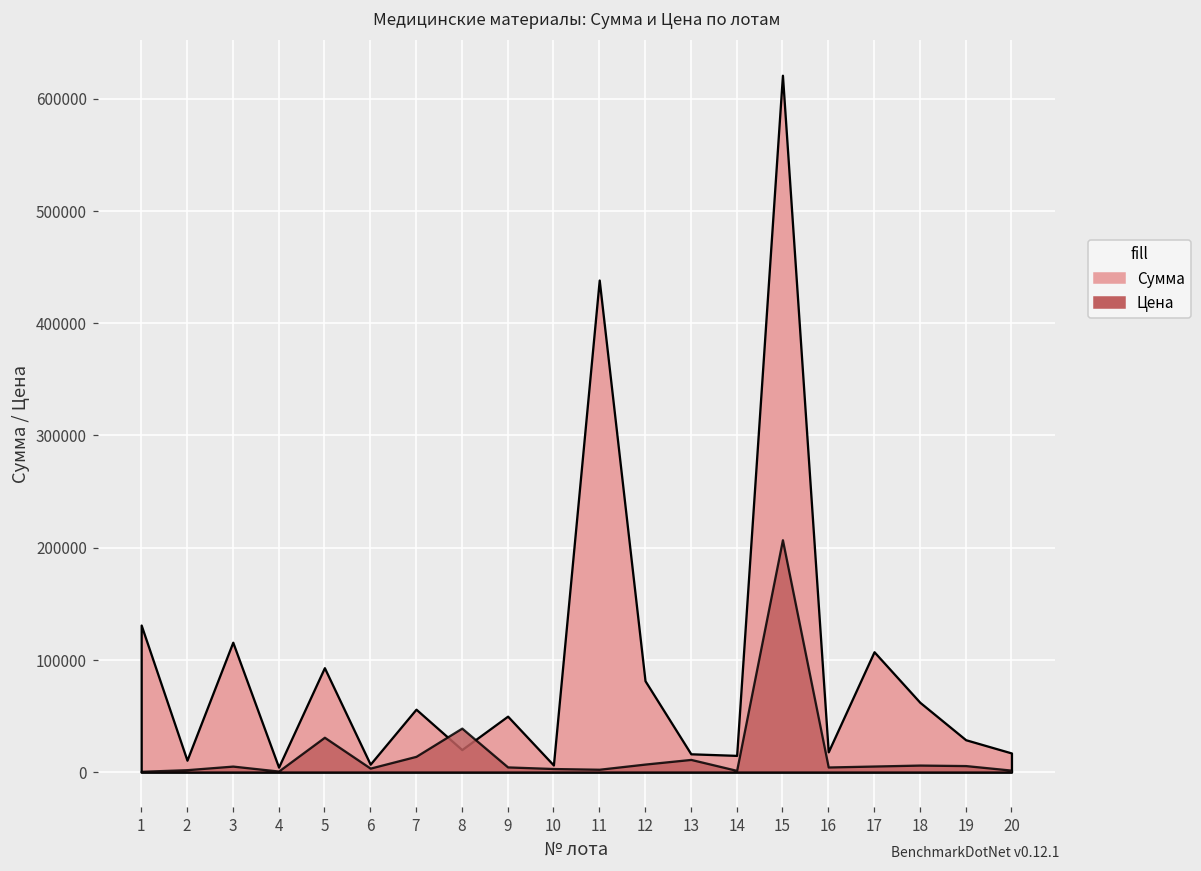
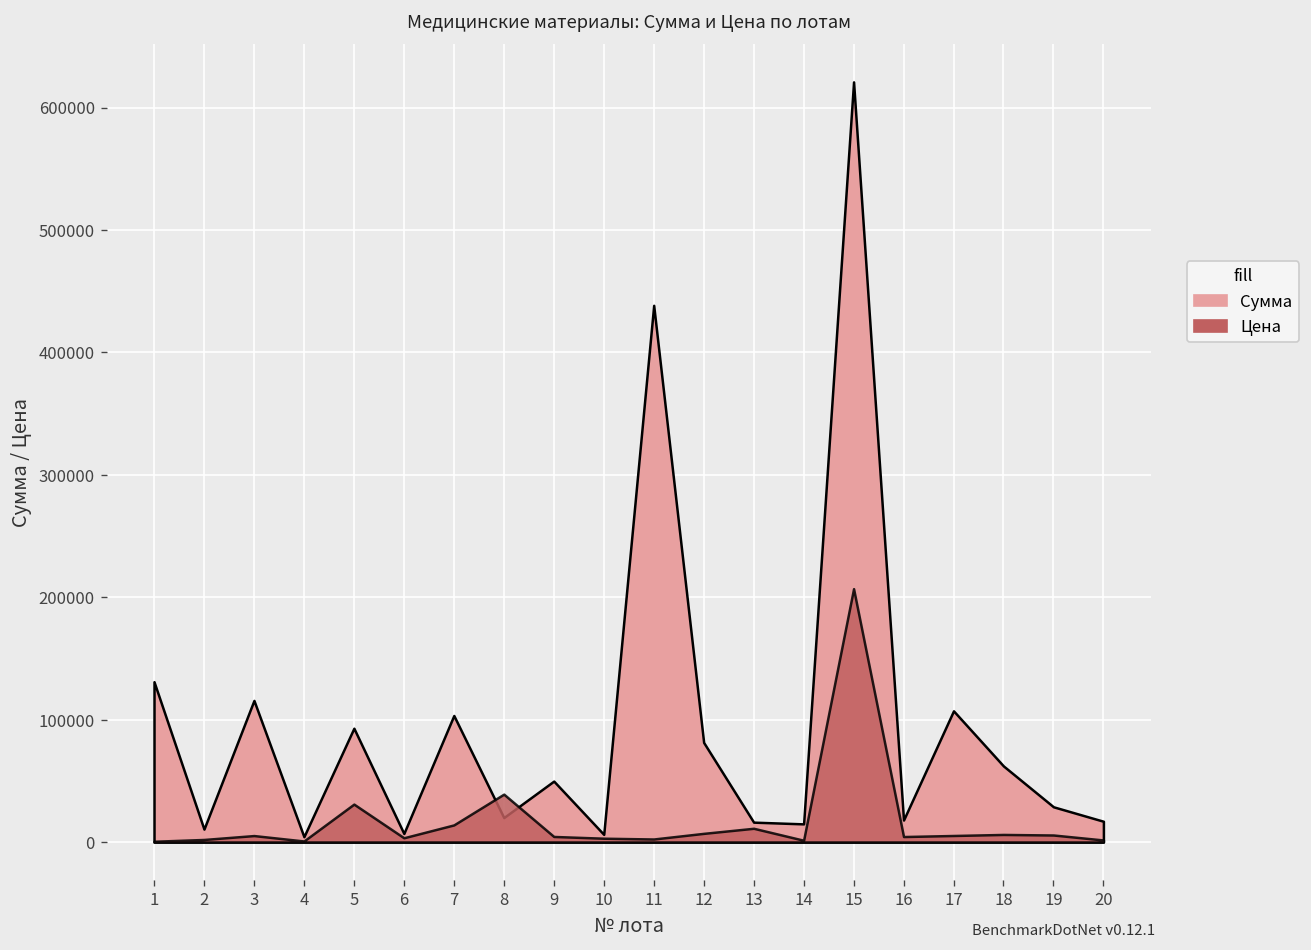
  {
    "Сумма": {
      "1": 131000,
      "2": 11000,
      "3": 116000,
      "4": 4000,
      "5": 93000,
      "6": 7000,
-     "7": 56000,
+     "7": 103000,
      "8": 20000,
      "9": 50000,
      "10": 6000,
      "11": 438000,
      "12": 81000,
      "13": 16000,
      "14": 15000,
      "15": 621000,
      "16": 18000,
      "17": 107000,
      "18": 62000,
      "19": 29000,
      "20": 17000
    },
    "Цена": {
      "3": 5000,
      "5": 31000,
      "6": 4000,
      "7": 14000,
      "8": 39000,
      "9": 5000,
      "10": 3000,
      "11": 3000,
      "12": 7000,
      "13": 11000,
      "15": 207000,
      "16": 5000,
      "17": 5000,
      "18": 6000,
      "19": 6000
    }
  }
